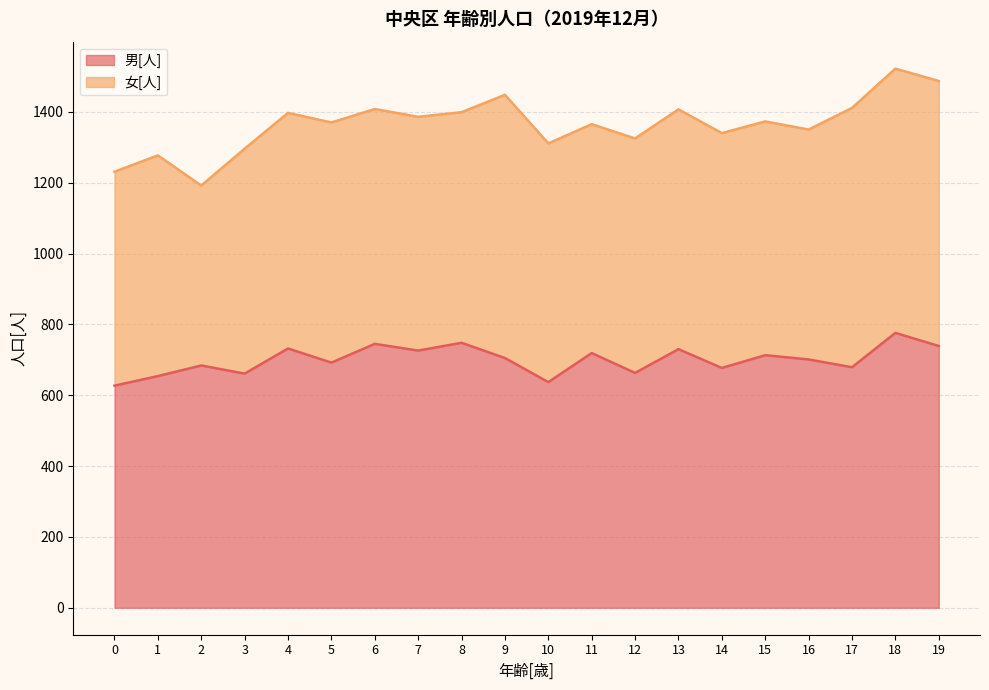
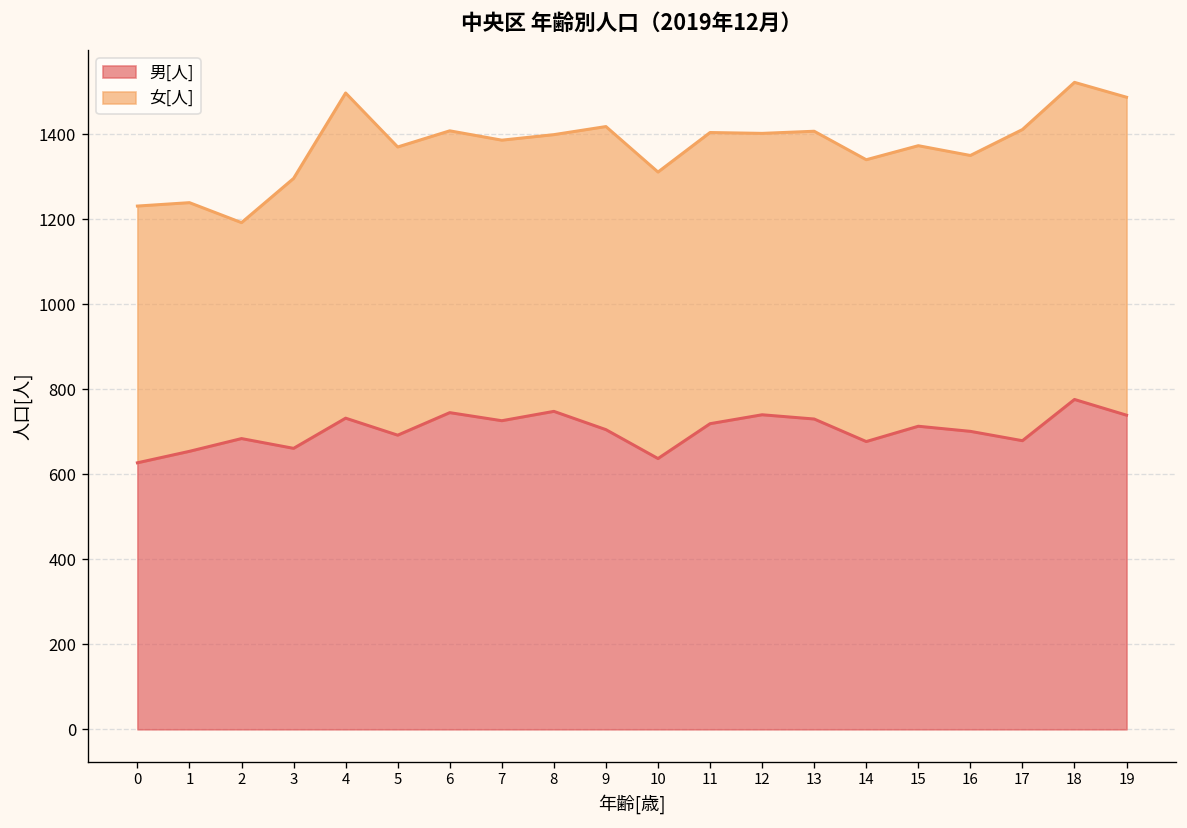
  {
    "男[人]": {
      "0": 630,
      "1": 650,
      "2": 680,
      "3": 660,
      "4": 730,
      "5": 690,
      "6": 750,
      "7": 730,
      "8": 750,
      "9": 710,
      "10": 640,
      "11": 720,
-     "12": 660,
+     "12": 740,
      "13": 730,
      "14": 680,
      "15": 710,
      "16": 700,
      "17": 680,
      "18": 780,
      "19": 740
    },
    "女[人]": {
      "0": 600,
-     "1": 620,
+     "1": 590,
      "2": 510,
      "3": 640,
-     "4": 670,
+     "4": 770,
      "5": 680,
      "6": 660,
      "7": 660,
      "8": 650,
-     "9": 740,
+     "9": 710,
      "10": 670,
-     "11": 650,
+     "11": 690,
      "12": 660,
      "13": 680,
      "14": 660,
      "15": 660,
      "16": 650,
      "17": 730,
      "18": 750,
      "19": 750
    }
  }
